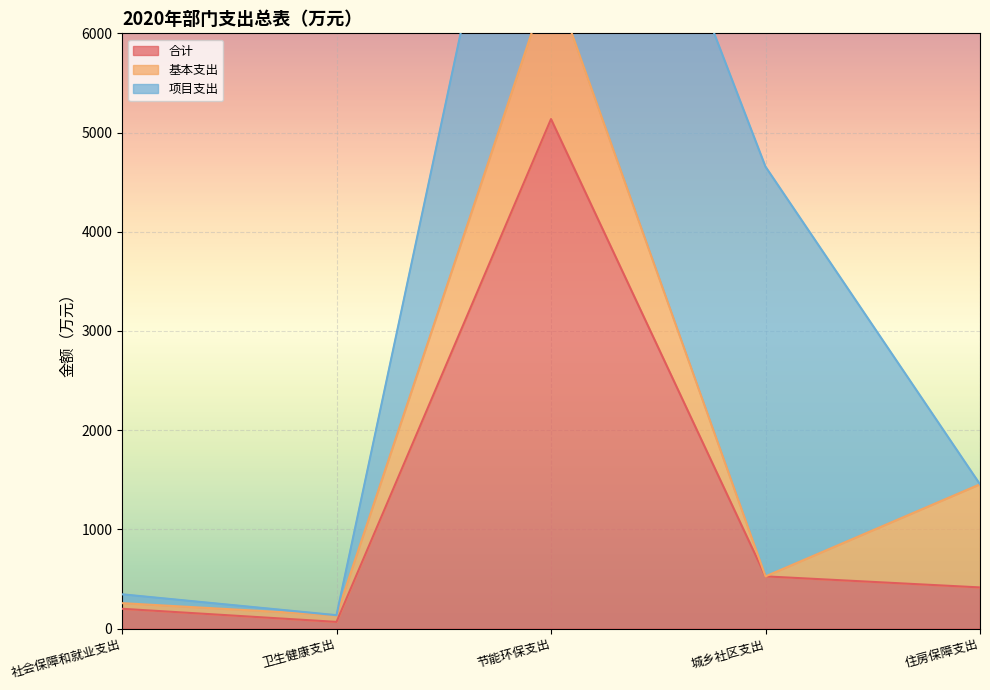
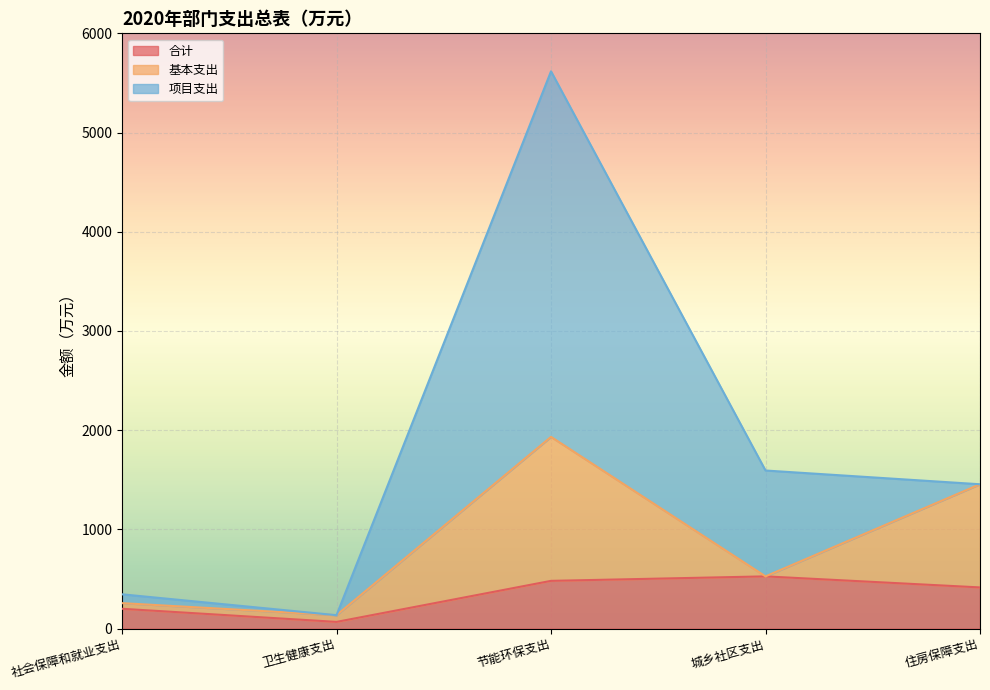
  {
    "合计": {
      "社会保障和就业支出": 200,
      "卫生健康支出": 100,
-     "节能环保支出": 5100,
+     "节能环保支出": 500,
      "住房保障支出": 400
    },
    "基本支出": {
      "社会保障和就业支出": 100
    },
    "项目支出": {
      "社会保障和就业支出": 100,
-     "城乡社区支出": 4100
+     "城乡社区支出": 1100
    }
  }
